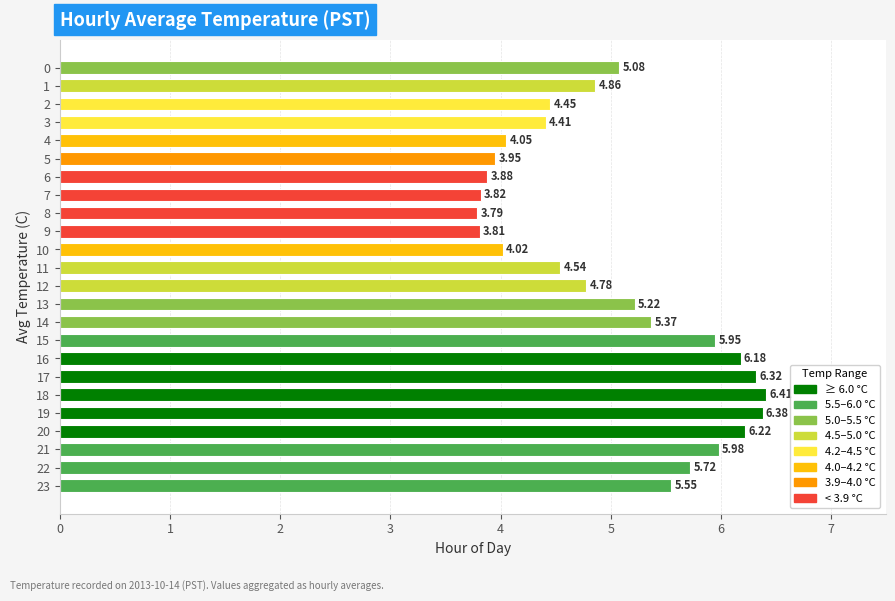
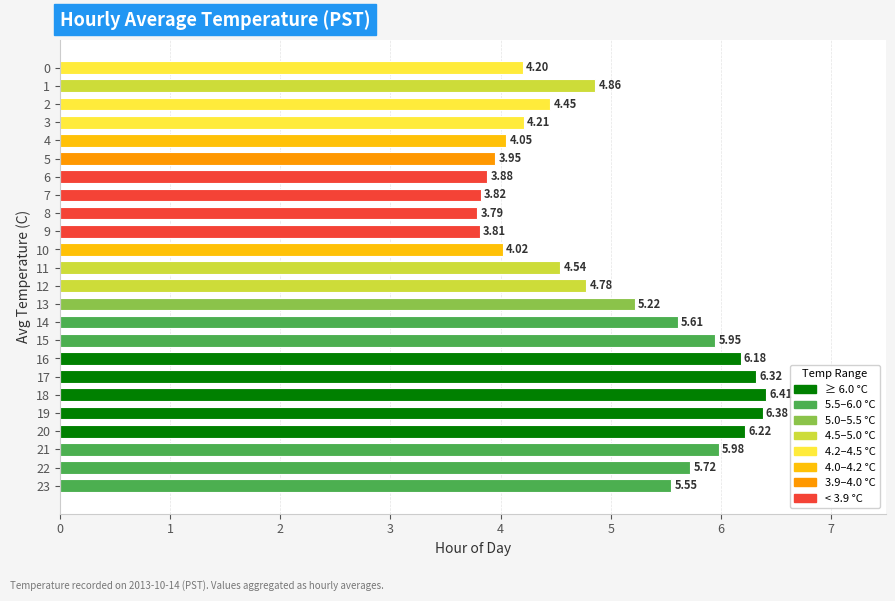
  {
-   "0": 5.08,
+   "0": 4.20,
    "1": 4.86,
    "2": 4.45,
-   "3": 4.41,
+   "3": 4.21,
    "4": 4.05,
    "5": 3.95,
    "6": 3.88,
    "7": 3.82,
    "8": 3.79,
    "9": 3.81,
    "10": 4.02,
    "11": 4.54,
    "12": 4.78,
    "13": 5.22,
-   "14": 5.37,
+   "14": 5.61,
    "15": 5.95,
    "16": 6.18,
    "17": 6.32,
    "19": 6.38,
    "20": 6.22,
    "21": 5.98,
    "22": 5.72,
    "23": 5.55
  }
